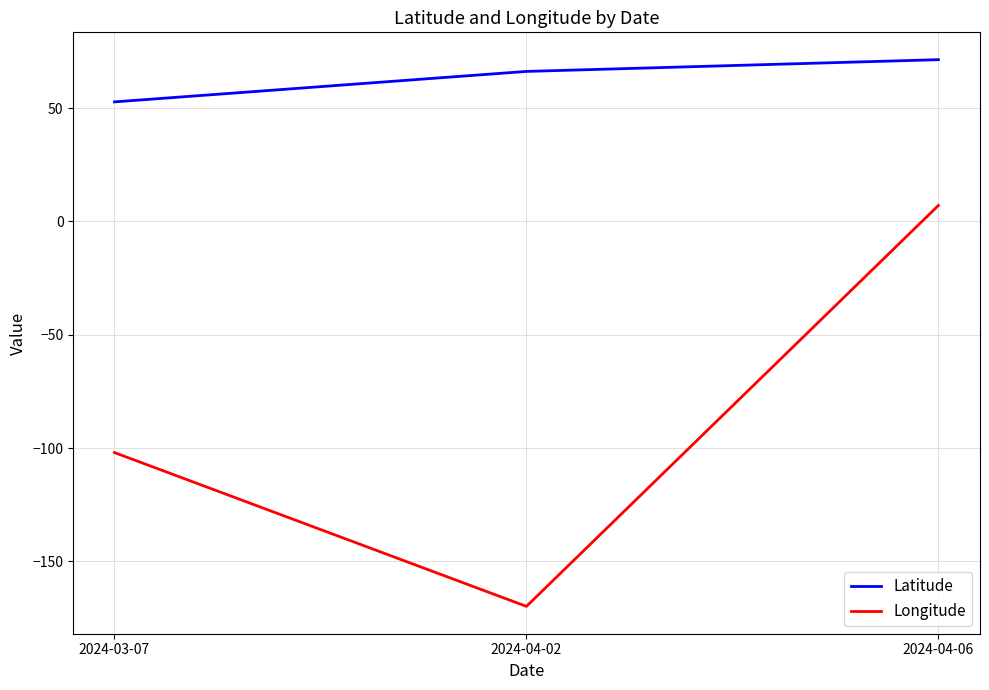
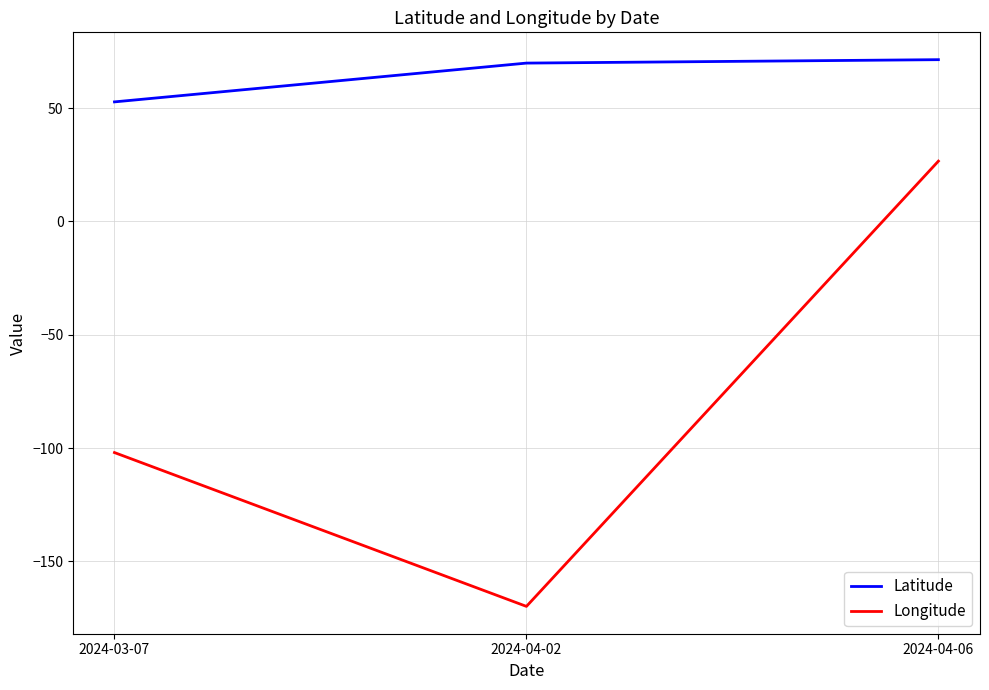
  {
    "Latitude": {
      "2024-03-07": 53,
-     "2024-04-02": 66,
+     "2024-04-02": 70,
      "2024-04-06": 71
    },
    "Longitude": {
      "2024-03-07": -102,
      "2024-04-02": -170,
-     "2024-04-06": 7
+     "2024-04-06": 27
    }
  }
